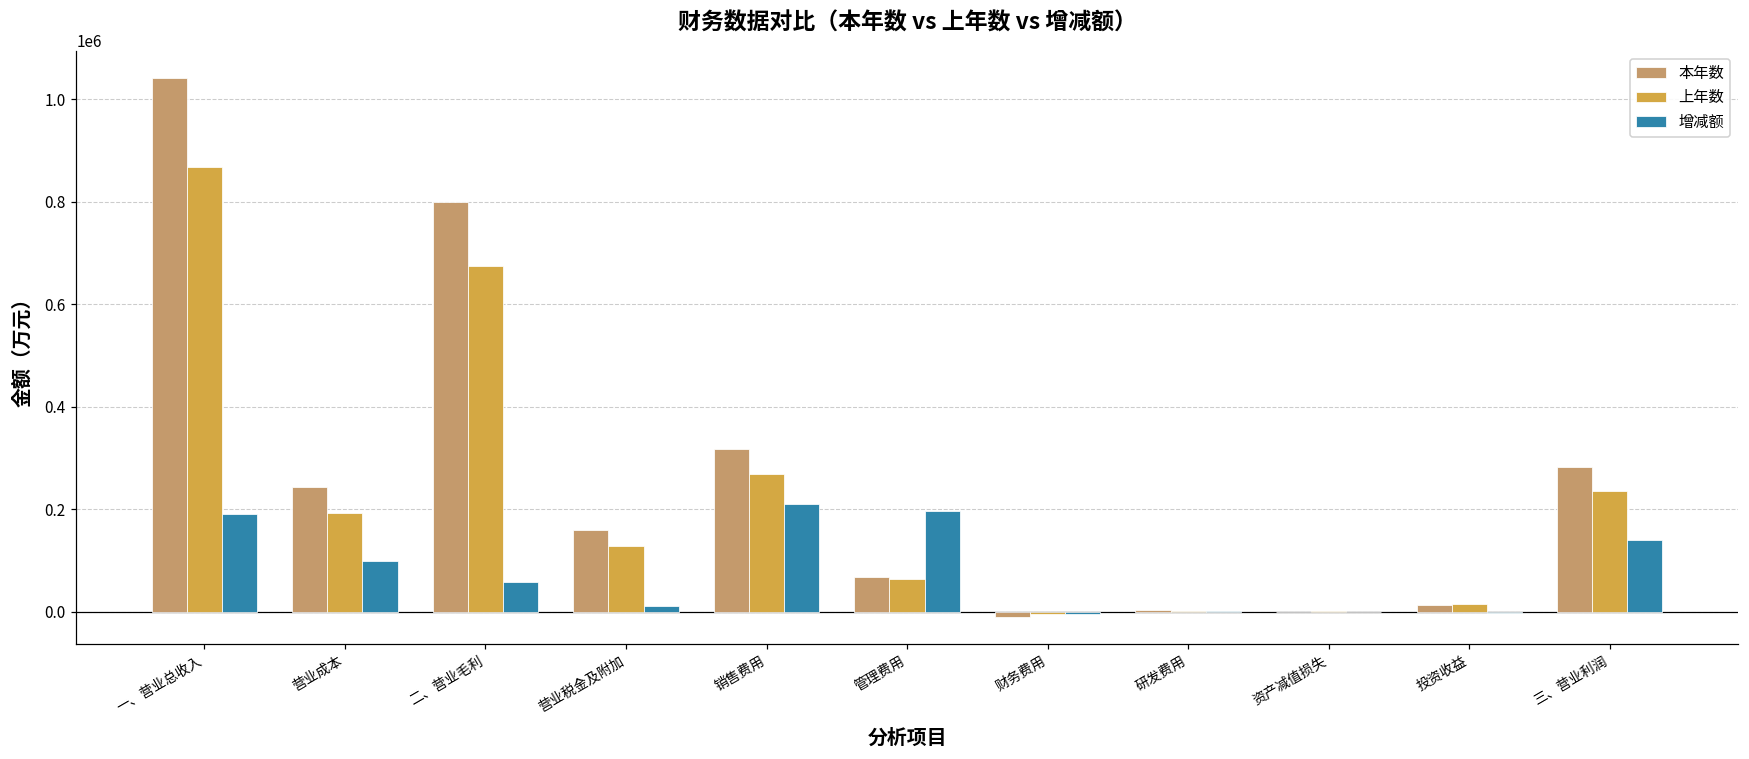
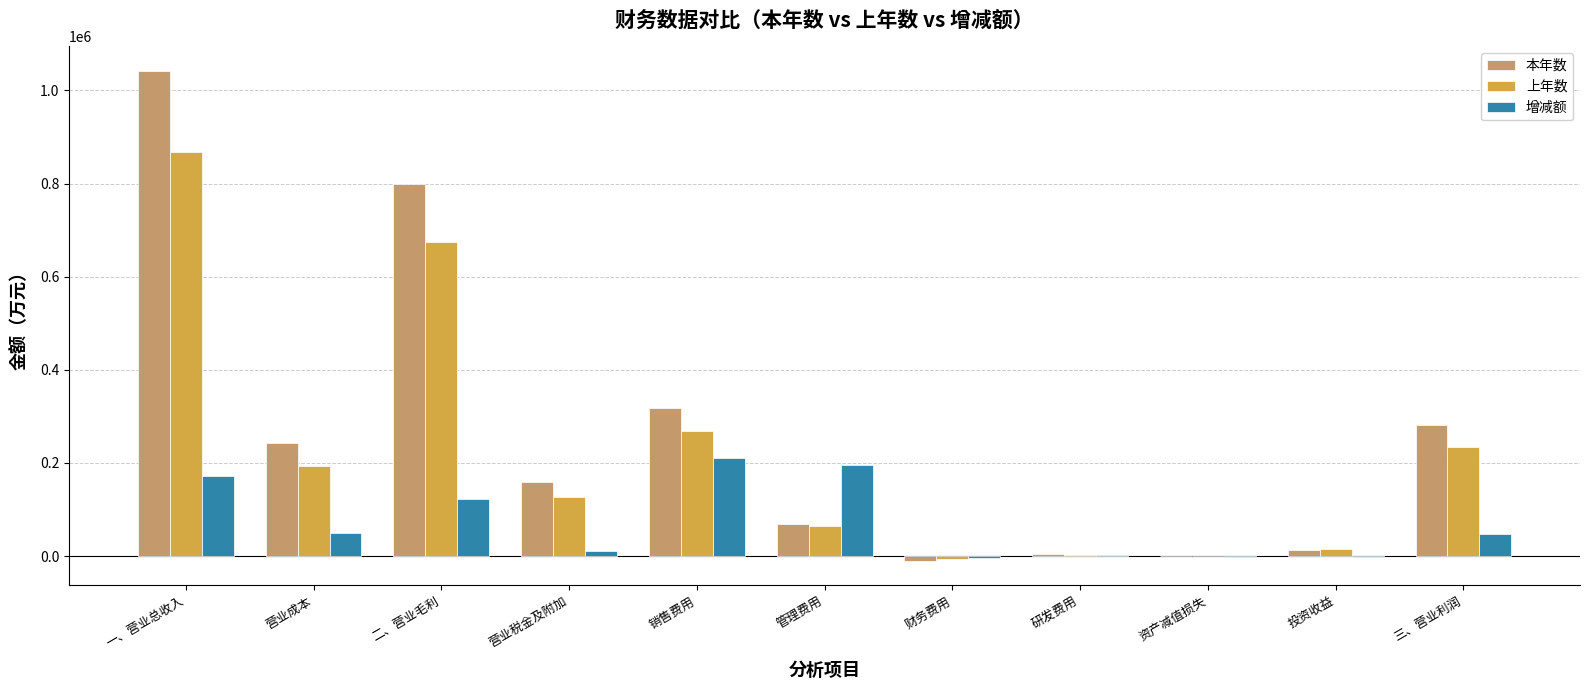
  {
    "增减额": {
-     "一、营业总收入": 190000,
-     "营业成本": 100000,
-     "二、营业毛利": 60000,
+     "一、营业总收入": 170000,
+     "营业成本": 50000,
+     "二、营业毛利": 120000,
      "营业税金及附加": 10000,
      "销售费用": 210000,
      "管理费用": 200000,
-     "三、营业利润": 140000
+     "三、营业利润": 50000
    }
  }
